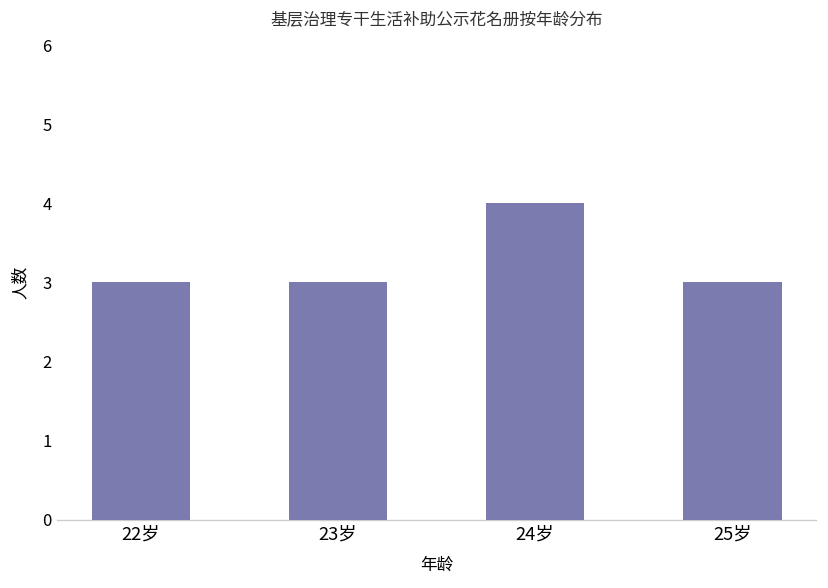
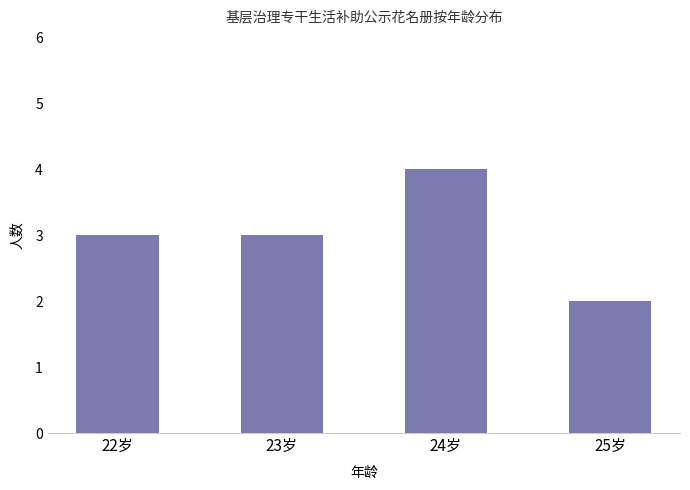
  {
    "22岁": 3,
    "23岁": 3,
    "24岁": 4,
-   "25岁": 3
+   "25岁": 2
  }
